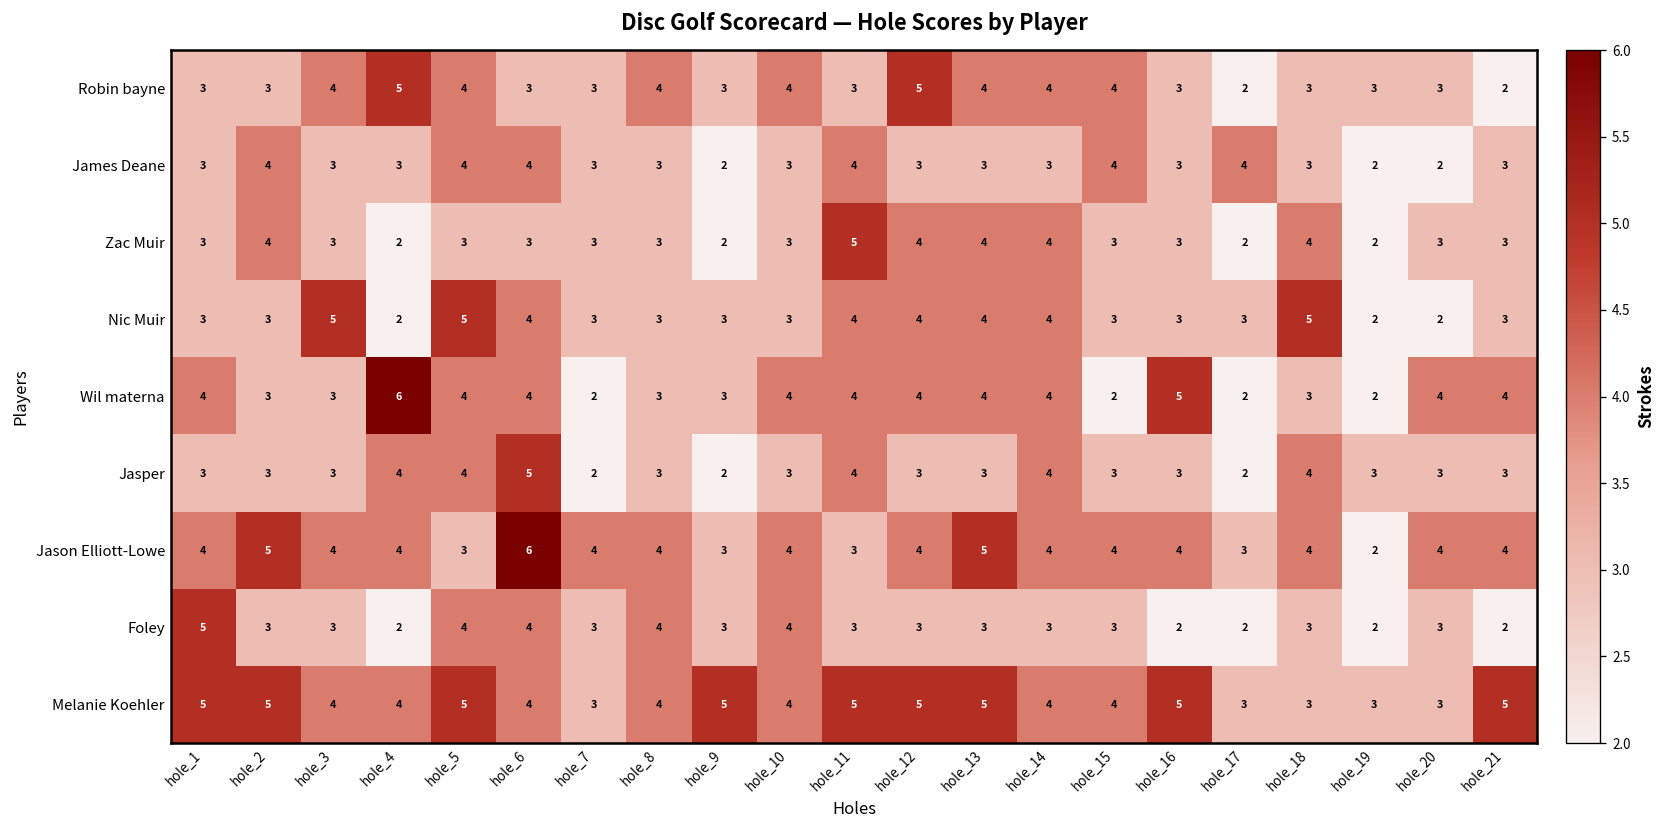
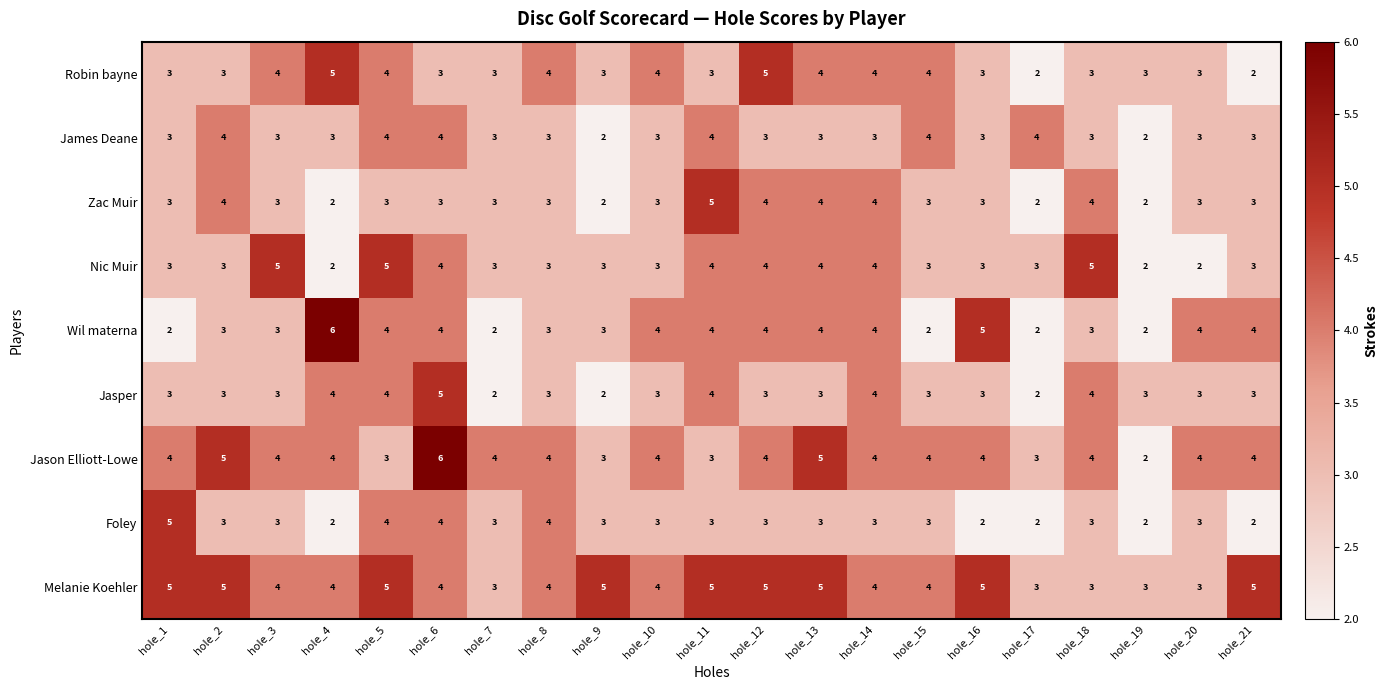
  {
    "Robin bayne": {
      "hole_1": 3,
      "hole_2": 3,
      "hole_3": 4,
      "hole_4": 5,
      "hole_5": 4,
      "hole_6": 3,
      "hole_7": 3,
      "hole_8": 4,
      "hole_9": 3,
      "hole_10": 4,
      "hole_11": 3,
      "hole_12": 5,
      "hole_13": 4,
      "hole_14": 4,
      "hole_15": 4,
      "hole_16": 3,
      "hole_17": 2,
      "hole_18": 3,
      "hole_19": 3,
      "hole_20": 3,
      "hole_21": 2
    },
    "James Deane": {
      "hole_1": 3,
      "hole_2": 4,
      "hole_3": 3,
      "hole_4": 3,
      "hole_5": 4,
      "hole_6": 4,
      "hole_7": 3,
      "hole_8": 3,
      "hole_9": 2,
      "hole_10": 3,
      "hole_11": 4,
      "hole_12": 3,
      "hole_13": 3,
      "hole_14": 3,
      "hole_15": 4,
      "hole_16": 3,
      "hole_17": 4,
      "hole_18": 3,
      "hole_19": 2,
-     "hole_20": 2,
+     "hole_20": 3,
      "hole_21": 3
    },
    "Zac Muir": {
      "hole_1": 3,
      "hole_2": 4,
      "hole_3": 3,
      "hole_4": 2,
      "hole_5": 3,
      "hole_6": 3,
      "hole_7": 3,
      "hole_8": 3,
      "hole_9": 2,
      "hole_10": 3,
      "hole_11": 5,
      "hole_12": 4,
      "hole_13": 4,
      "hole_14": 4,
      "hole_15": 3,
      "hole_16": 3,
      "hole_17": 2,
      "hole_18": 4,
      "hole_19": 2,
      "hole_20": 3,
      "hole_21": 3
    },
    "Nic Muir": {
      "hole_1": 3,
      "hole_2": 3,
      "hole_3": 5,
      "hole_4": 2,
      "hole_5": 5,
      "hole_6": 4,
      "hole_7": 3,
      "hole_8": 3,
      "hole_9": 3,
      "hole_10": 3,
      "hole_11": 4,
      "hole_12": 4,
      "hole_13": 4,
      "hole_14": 4,
      "hole_15": 3,
      "hole_16": 3,
      "hole_17": 3,
      "hole_18": 5,
      "hole_19": 2,
      "hole_20": 2,
      "hole_21": 3
    },
    "Wil materna": {
-     "hole_1": 4,
+     "hole_1": 2,
      "hole_2": 3,
      "hole_3": 3,
      "hole_4": 6,
      "hole_5": 4,
      "hole_6": 4,
      "hole_7": 2,
      "hole_8": 3,
      "hole_9": 3,
      "hole_10": 4,
      "hole_11": 4,
      "hole_12": 4,
      "hole_13": 4,
      "hole_14": 4,
      "hole_15": 2,
      "hole_16": 5,
      "hole_17": 2,
      "hole_18": 3,
      "hole_19": 2,
      "hole_20": 4,
      "hole_21": 4
    },
    "Jasper": {
      "hole_1": 3,
      "hole_2": 3,
      "hole_3": 3,
      "hole_4": 4,
      "hole_5": 4,
      "hole_6": 5,
      "hole_7": 2,
      "hole_8": 3,
      "hole_9": 2,
      "hole_10": 3,
      "hole_11": 4,
      "hole_12": 3,
      "hole_13": 3,
      "hole_14": 4,
      "hole_15": 3,
      "hole_16": 3,
      "hole_17": 2,
      "hole_18": 4,
      "hole_19": 3,
      "hole_20": 3,
      "hole_21": 3
    },
    "Jason Elliott-Lowe": {
      "hole_1": 4,
      "hole_2": 5,
      "hole_3": 4,
      "hole_4": 4,
      "hole_5": 3,
      "hole_6": 6,
      "hole_7": 4,
      "hole_8": 4,
      "hole_9": 3,
      "hole_10": 4,
      "hole_11": 3,
      "hole_12": 4,
      "hole_13": 5,
      "hole_14": 4,
      "hole_15": 4,
      "hole_16": 4,
      "hole_17": 3,
      "hole_18": 4,
      "hole_19": 2,
      "hole_20": 4,
      "hole_21": 4
    },
    "Foley": {
      "hole_1": 5,
      "hole_2": 3,
      "hole_3": 3,
      "hole_4": 2,
      "hole_5": 4,
      "hole_6": 4,
      "hole_7": 3,
      "hole_8": 4,
      "hole_9": 3,
-     "hole_10": 4,
+     "hole_10": 3,
      "hole_11": 3,
      "hole_12": 3,
      "hole_13": 3,
      "hole_14": 3,
      "hole_15": 3,
      "hole_16": 2,
      "hole_17": 2,
      "hole_18": 3,
      "hole_19": 2,
      "hole_20": 3,
      "hole_21": 2
    },
    "Melanie Koehler": {
      "hole_1": 5,
      "hole_2": 5,
      "hole_3": 4,
      "hole_4": 4,
      "hole_5": 5,
      "hole_6": 4,
      "hole_7": 3,
      "hole_8": 4,
      "hole_9": 5,
      "hole_10": 4,
      "hole_11": 5,
      "hole_12": 5,
      "hole_13": 5,
      "hole_14": 4,
      "hole_15": 4,
      "hole_16": 5,
      "hole_17": 3,
      "hole_18": 3,
      "hole_19": 3,
      "hole_20": 3,
      "hole_21": 5
    }
  }
